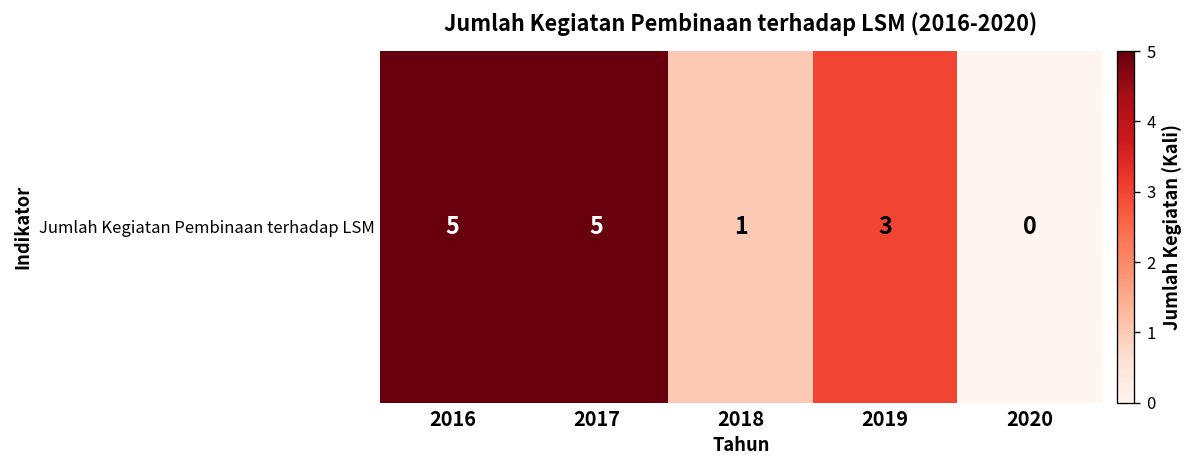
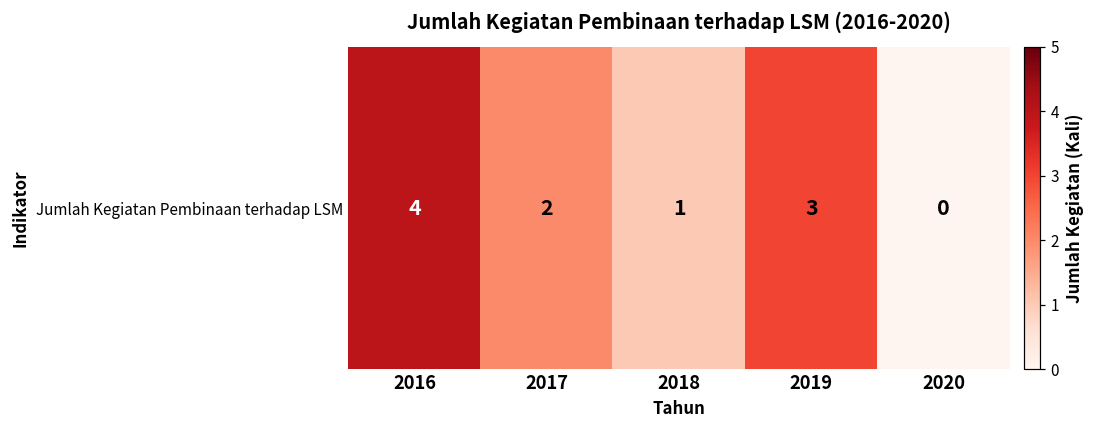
  {
    "Jumlah Kegiatan Pembinaan terhadap LSM": {
-     "2016": 5,
-     "2017": 5,
+     "2016": 4,
+     "2017": 2,
      "2018": 1,
      "2019": 3,
      "2020": 0
    }
  }
